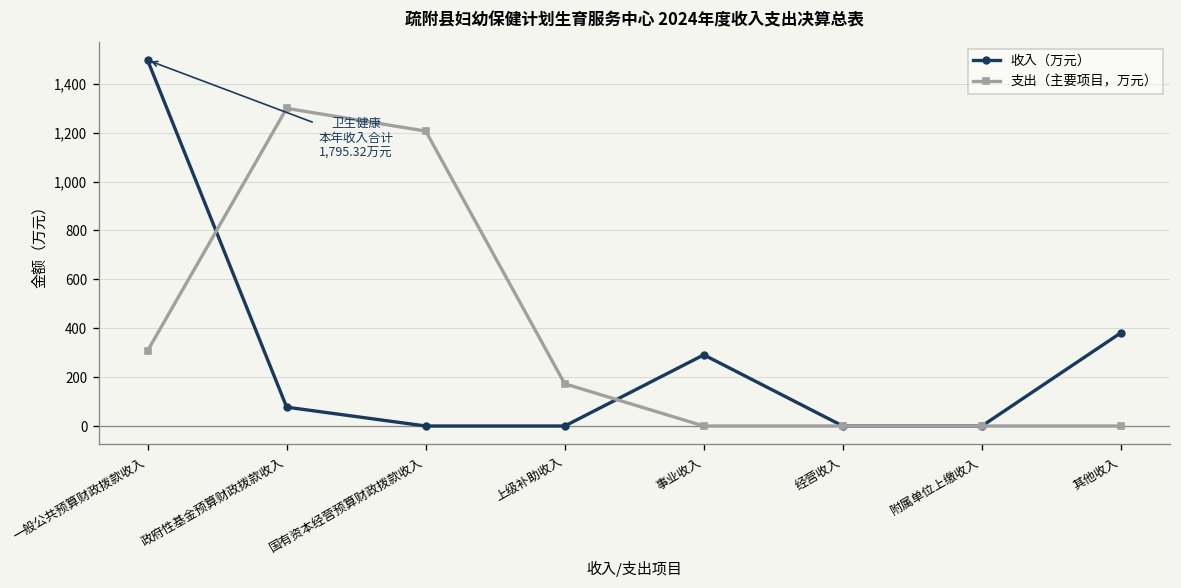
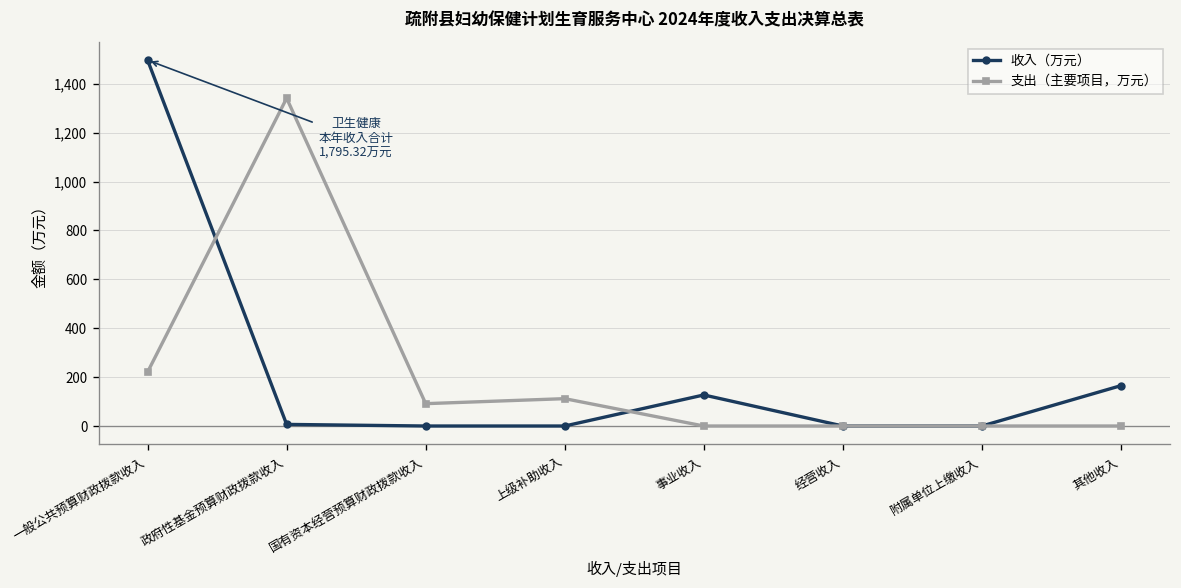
  {
    "收入（万元）": {
      "一般公共预算财政拨款收入": "1,500",
-     "政府性基金预算财政拨款收入": "80",
+     "政府性基金预算财政拨款收入": "10",
      "国有资本经营预算财政拨款收入": "0",
      "上级补助收入": "0",
-     "事业收入": "290",
-     "其他收入": "380"
+     "事业收入": "130",
+     "其他收入": "170"
    },
    "支出（主要项目，万元）": {
-     "一般公共预算财政拨款收入": "310",
-     "政府性基金预算财政拨款收入": "1,300",
-     "国有资本经营预算财政拨款收入": "1,210",
-     "上级补助收入": "170",
+     "一般公共预算财政拨款收入": "220",
+     "政府性基金预算财政拨款收入": "1,340",
+     "国有资本经营预算财政拨款收入": "90",
+     "上级补助收入": "110",
      "事业收入": "0",
      "其他收入": "0"
    }
  }
